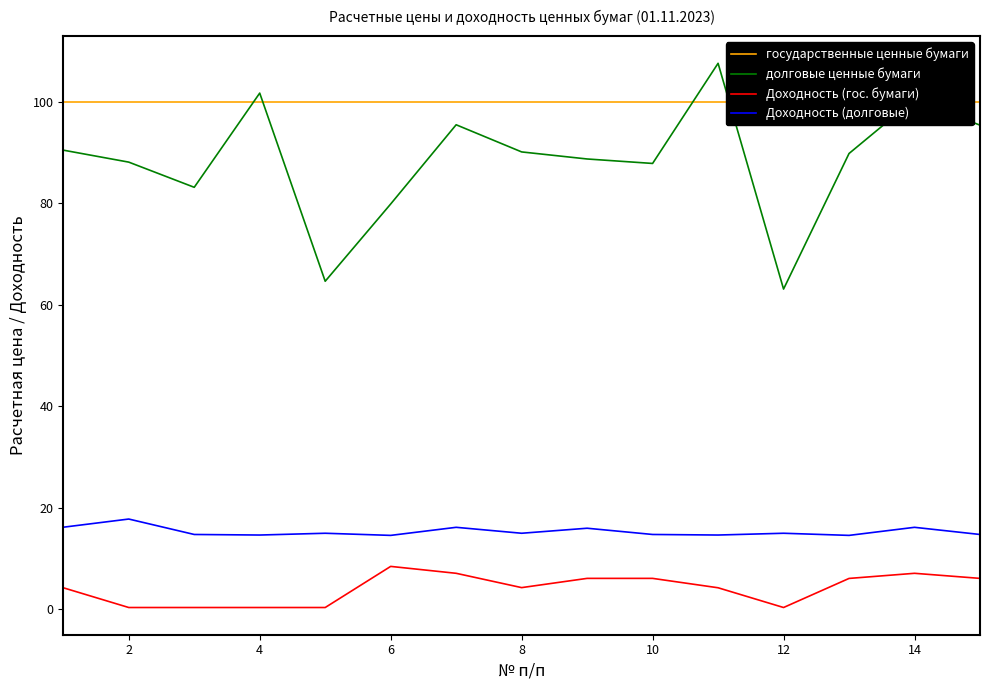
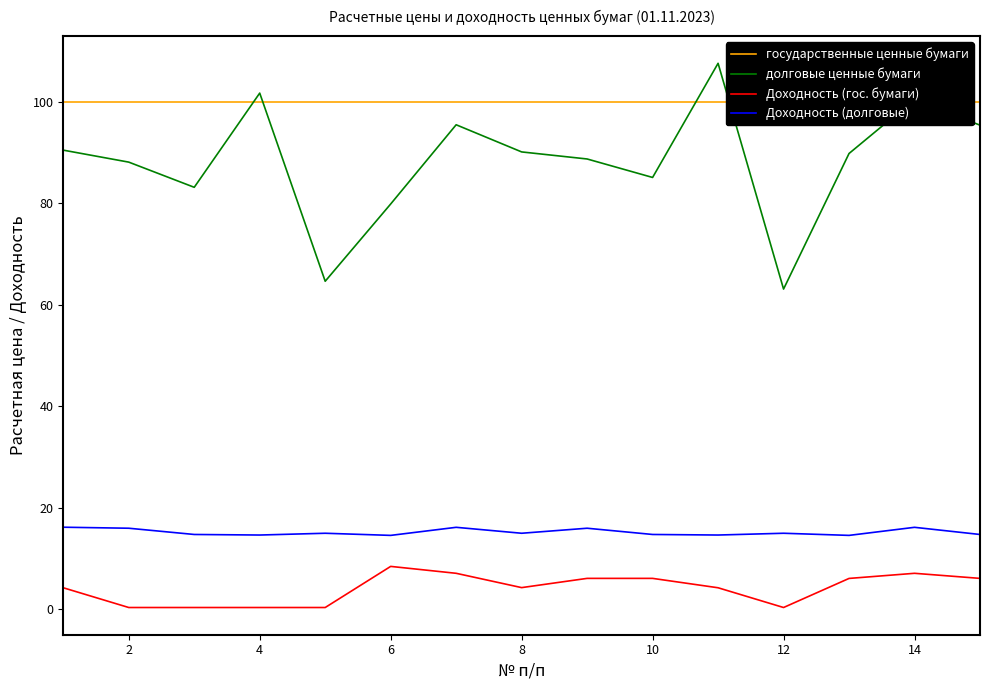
  {
    "государственные ценные бумаги": {
      "2": 100,
      "4": 100,
      "6": 100,
      "8": 100,
      "10": 100
    },
    "долговые ценные бумаги": {
      "2": 88,
      "4": 102,
      "6": 80,
      "8": 90,
-     "10": 88,
+     "10": 85,
      "12": 63
    },
    "Доходность (гос. бумаги)": {
      "2": 0,
      "4": 0,
      "6": 8,
      "8": 4,
      "10": 6,
      "12": 0,
      "14": 7
    },
    "Доходность (долговые)": {
-     "2": 18,
+     "2": 16,
      "4": 15,
      "6": 15,
      "8": 15,
      "10": 15,
      "12": 15,
      "14": 16
    }
  }
